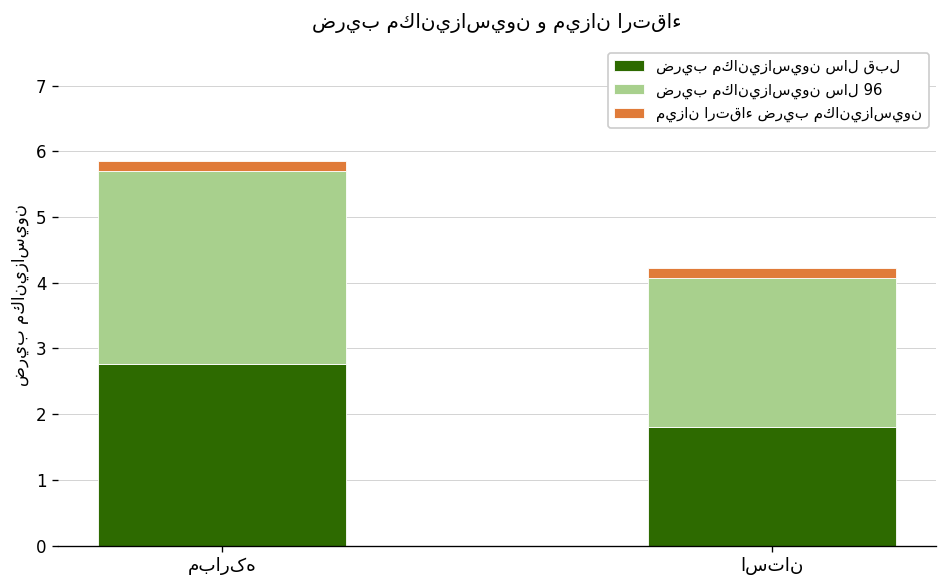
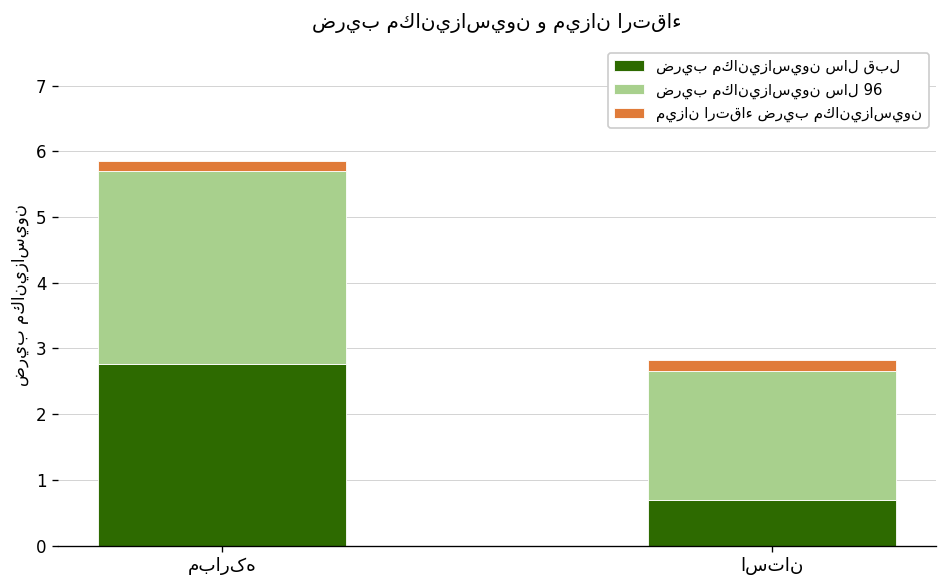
  {
    "ضريب مكانيزاسيون سال قبل": {
      "مبارکه": 2.8,
-     "استان": 1.8
+     "استان": 0.7
    },
    "ضريب مكانيزاسيون سال 96": {
      "مبارکه": 2.9,
-     "استان": 2.3
+     "استان": 2.0
    },
    "ميزان ارتقاء ضريب مكانيزاسيون": {
      "مبارکه": 0.2,
      "استان": 0.2
    }
  }
